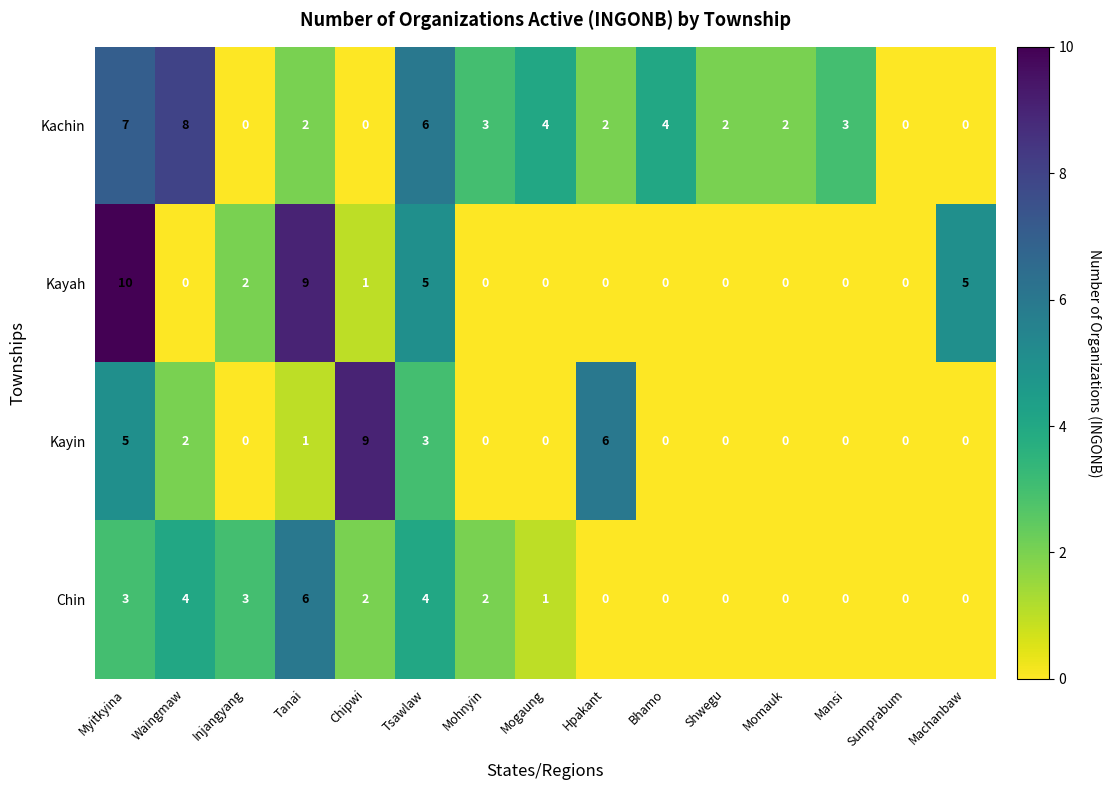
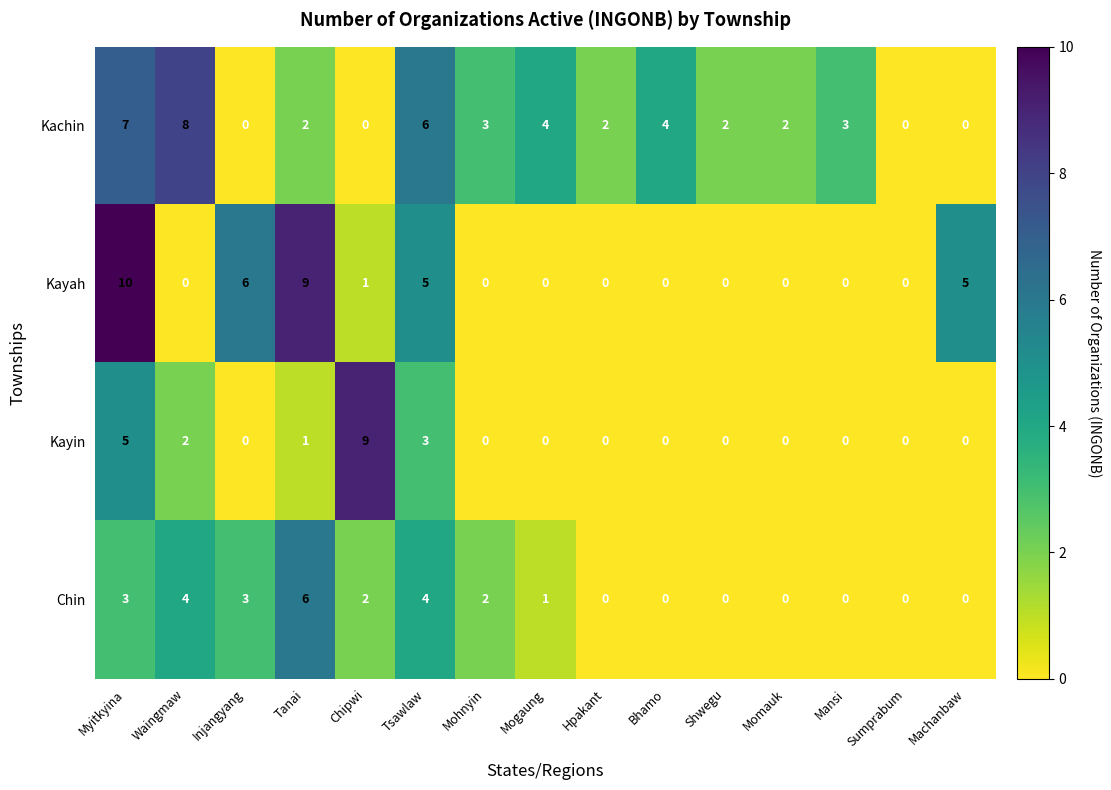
  {
    "Kachin": {
      "Myitkyina": 7,
      "Waingmaw": 8,
      "Injangyang": 0,
      "Tanai": 2,
      "Chipwi": 0,
      "Tsawlaw": 6,
      "Mohnyin": 3,
      "Mogaung": 4,
      "Hpakant": 2,
      "Bhamo": 4,
      "Shwegu": 2,
      "Momauk": 2,
      "Mansi": 3,
      "Sumprabum": 0,
      "Machanbaw": 0
    },
    "Kayah": {
      "Myitkyina": 10,
      "Waingmaw": 0,
-     "Injangyang": 2,
+     "Injangyang": 6,
      "Tanai": 9,
      "Chipwi": 1,
      "Tsawlaw": 5,
      "Mohnyin": 0,
      "Mogaung": 0,
      "Hpakant": 0,
      "Bhamo": 0,
      "Shwegu": 0,
      "Momauk": 0,
      "Mansi": 0,
      "Sumprabum": 0,
      "Machanbaw": 5
    },
    "Kayin": {
      "Myitkyina": 5,
      "Waingmaw": 2,
      "Injangyang": 0,
      "Tanai": 1,
      "Chipwi": 9,
      "Tsawlaw": 3,
      "Mohnyin": 0,
      "Mogaung": 0,
-     "Hpakant": 6,
+     "Hpakant": 0,
      "Bhamo": 0,
      "Shwegu": 0,
      "Momauk": 0,
      "Mansi": 0,
      "Sumprabum": 0,
      "Machanbaw": 0
    },
    "Chin": {
      "Myitkyina": 3,
      "Waingmaw": 4,
      "Injangyang": 3,
      "Tanai": 6,
      "Chipwi": 2,
      "Tsawlaw": 4,
      "Mohnyin": 2,
      "Mogaung": 1,
      "Hpakant": 0,
      "Bhamo": 0,
      "Shwegu": 0,
      "Momauk": 0,
      "Mansi": 0,
      "Sumprabum": 0,
      "Machanbaw": 0
    }
  }
